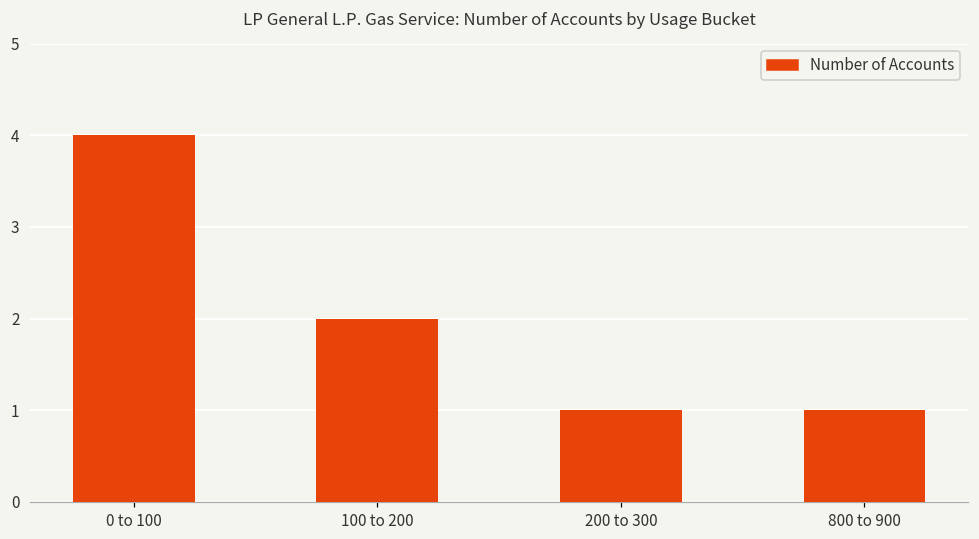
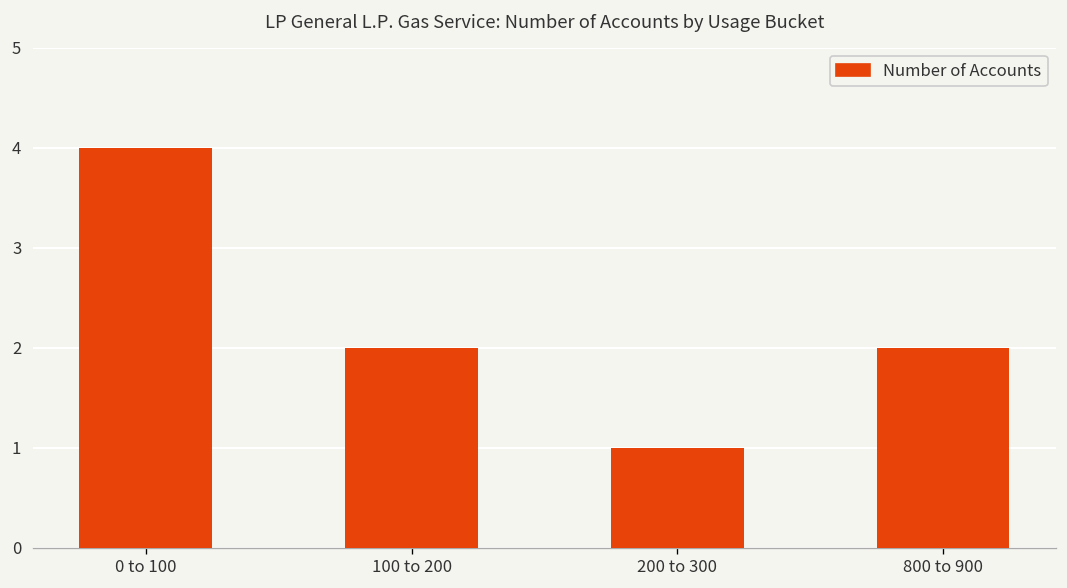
  {
    "0 to 100": 4,
    "100 to 200": 2,
    "200 to 300": 1,
-   "800 to 900": 1
+   "800 to 900": 2
  }
